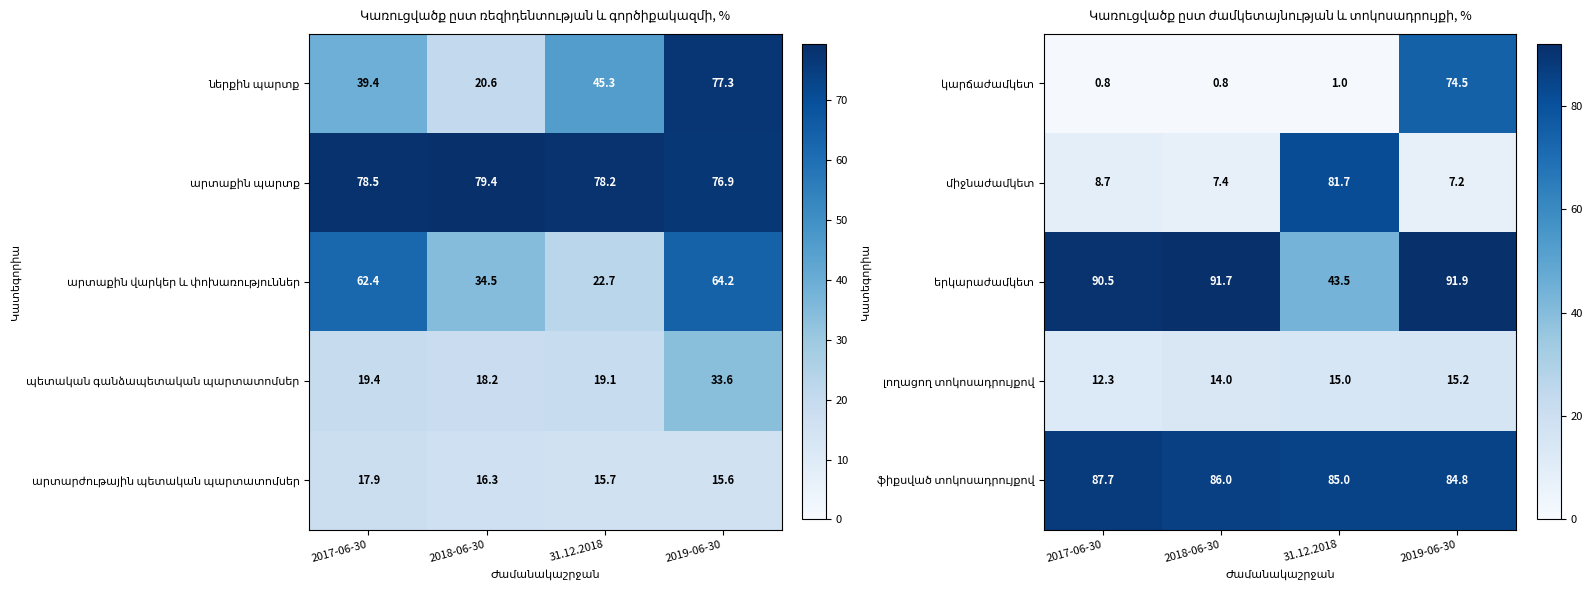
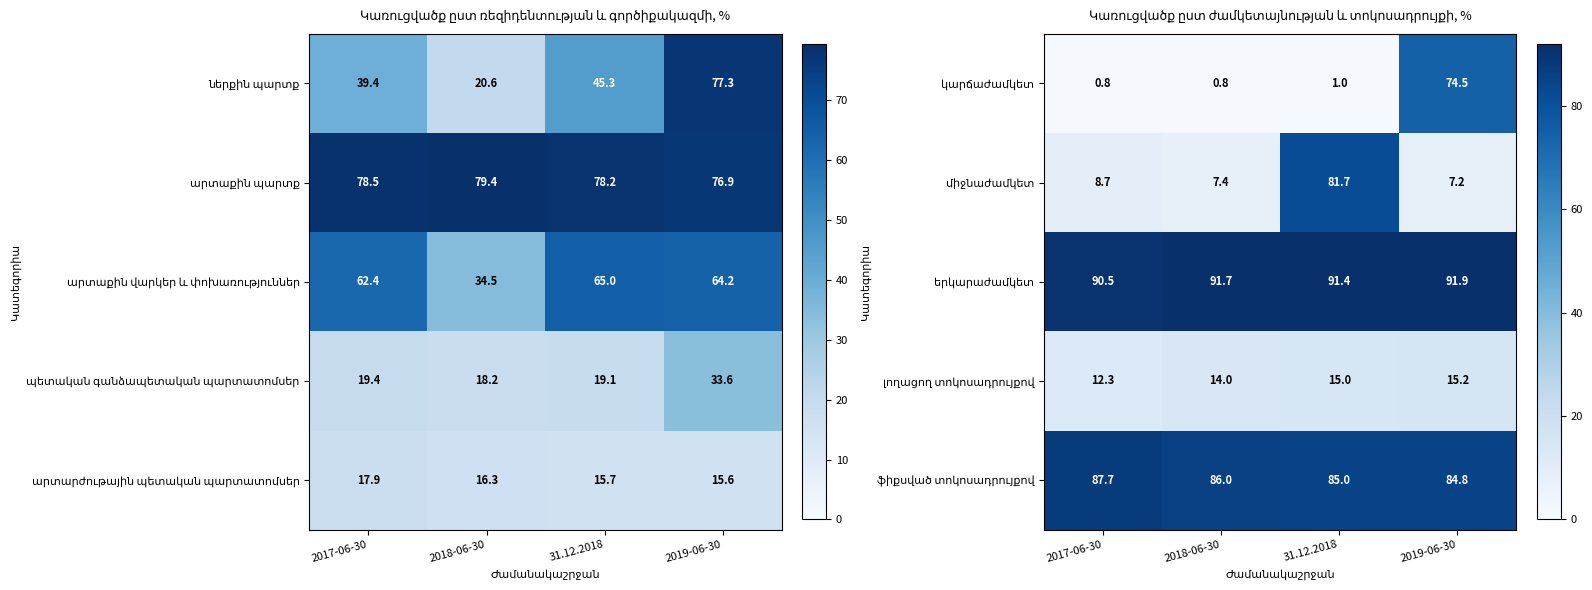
  {
    "Կառուցվածք ըստ ռեզիդենտության և գործիքակազմի, %": {
      "ներքին պարտք": {
        "2017-06-30": 39.4,
        "2018-06-30": 20.6,
        "31.12.2018": 45.3,
        "2019-06-30": 77.3
      },
      "արտաքին պարտք": {
        "2017-06-30": 78.5,
        "2018-06-30": 79.4,
        "31.12.2018": 78.2,
        "2019-06-30": 76.9
      },
      "արտաքին վարկեր և փոխառություններ": {
        "2017-06-30": 62.4,
        "2018-06-30": 34.5,
-       "31.12.2018": 22.7,
+       "31.12.2018": 65.0,
        "2019-06-30": 64.2
      },
      "պետական գանձապետական պարտատոմսեր": {
        "2017-06-30": 19.4,
        "2018-06-30": 18.2,
        "31.12.2018": 19.1,
        "2019-06-30": 33.6
      },
      "արտարժութային պետական պարտատոմսեր": {
        "2017-06-30": 17.9,
        "2018-06-30": 16.3,
        "31.12.2018": 15.7,
        "2019-06-30": 15.6
      }
    },
    "Կառուցվածք ըստ ժամկետայնության և տոկոսադրույքի, %": {
      "կարճաժամկետ": {
        "2017-06-30": 0.8,
        "2018-06-30": 0.8,
        "31.12.2018": 1.0,
        "2019-06-30": 74.5
      },
      "միջնաժամկետ": {
        "2017-06-30": 8.7,
        "2018-06-30": 7.4,
        "31.12.2018": 81.7,
        "2019-06-30": 7.2
      },
      "երկարաժամկետ": {
        "2017-06-30": 90.5,
        "2018-06-30": 91.7,
-       "31.12.2018": 43.5,
+       "31.12.2018": 91.4,
        "2019-06-30": 91.9
      },
      "լողացող տոկոսադրույքով": {
        "2017-06-30": 12.3,
        "2018-06-30": 14.0,
        "31.12.2018": 15.0,
        "2019-06-30": 15.2
      },
      "ֆիքսված տոկոսադրույքով": {
        "2017-06-30": 87.7,
        "2018-06-30": 86.0,
        "31.12.2018": 85.0,
        "2019-06-30": 84.8
      }
    }
  }
